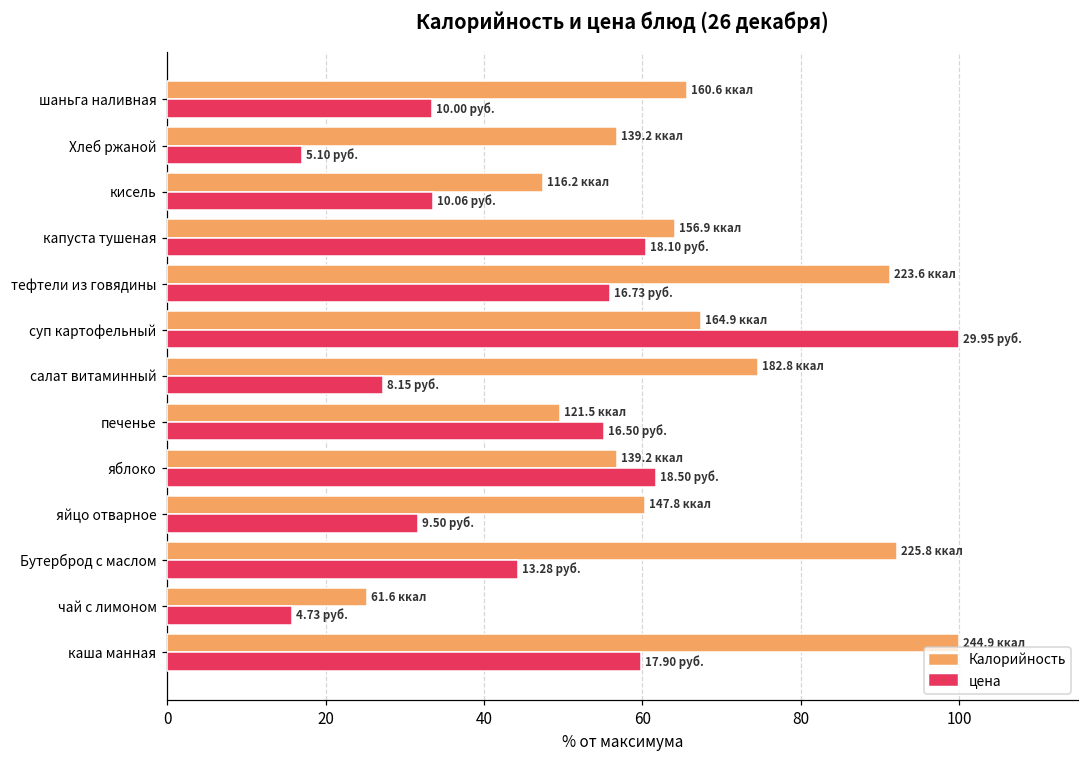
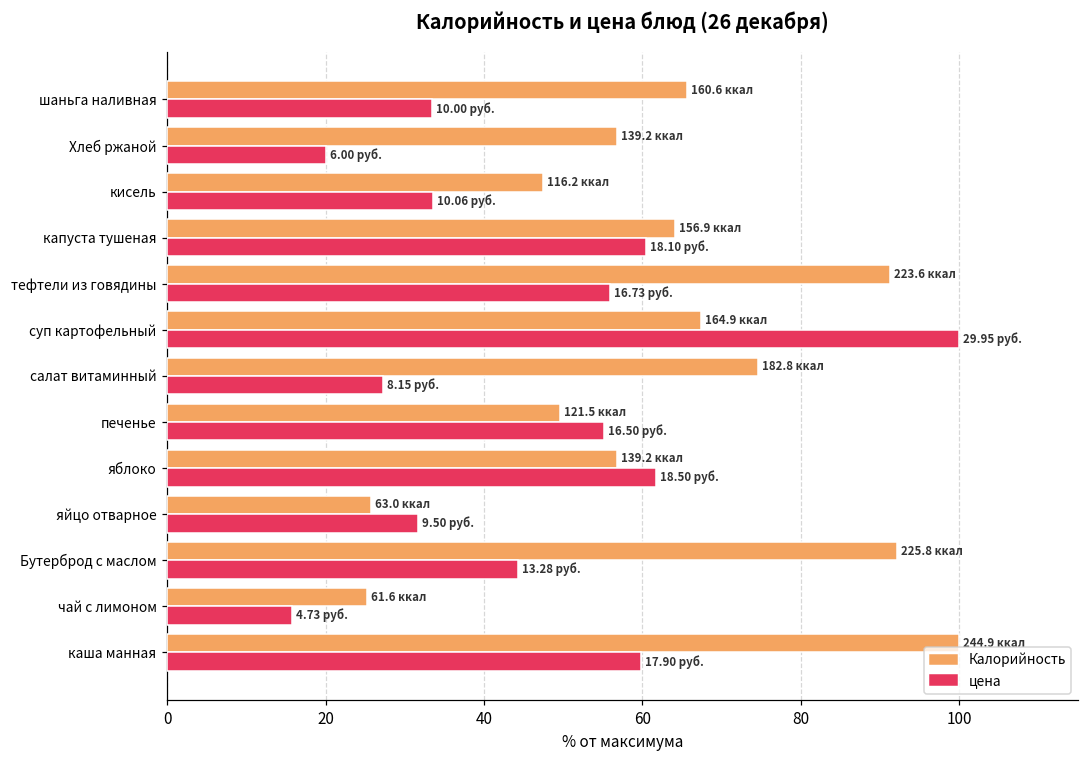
  {
    "Калорийность": {
-     "яйцо отварное": 147.8
+     "яйцо отварное": 63.0
    },
    "цена": {
-     "Хлеб ржаной": 5.10
+     "Хлеб ржаной": 6.00
    }
  }
